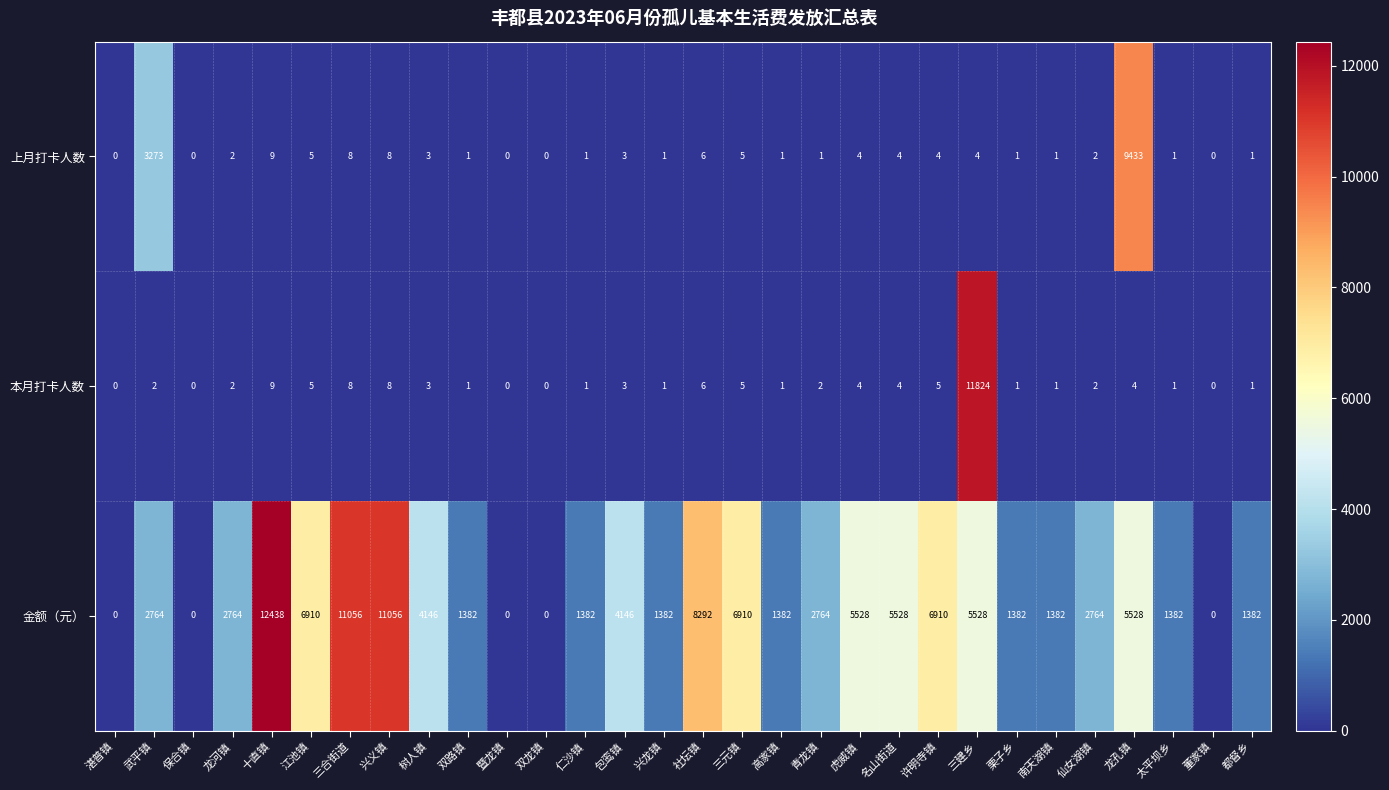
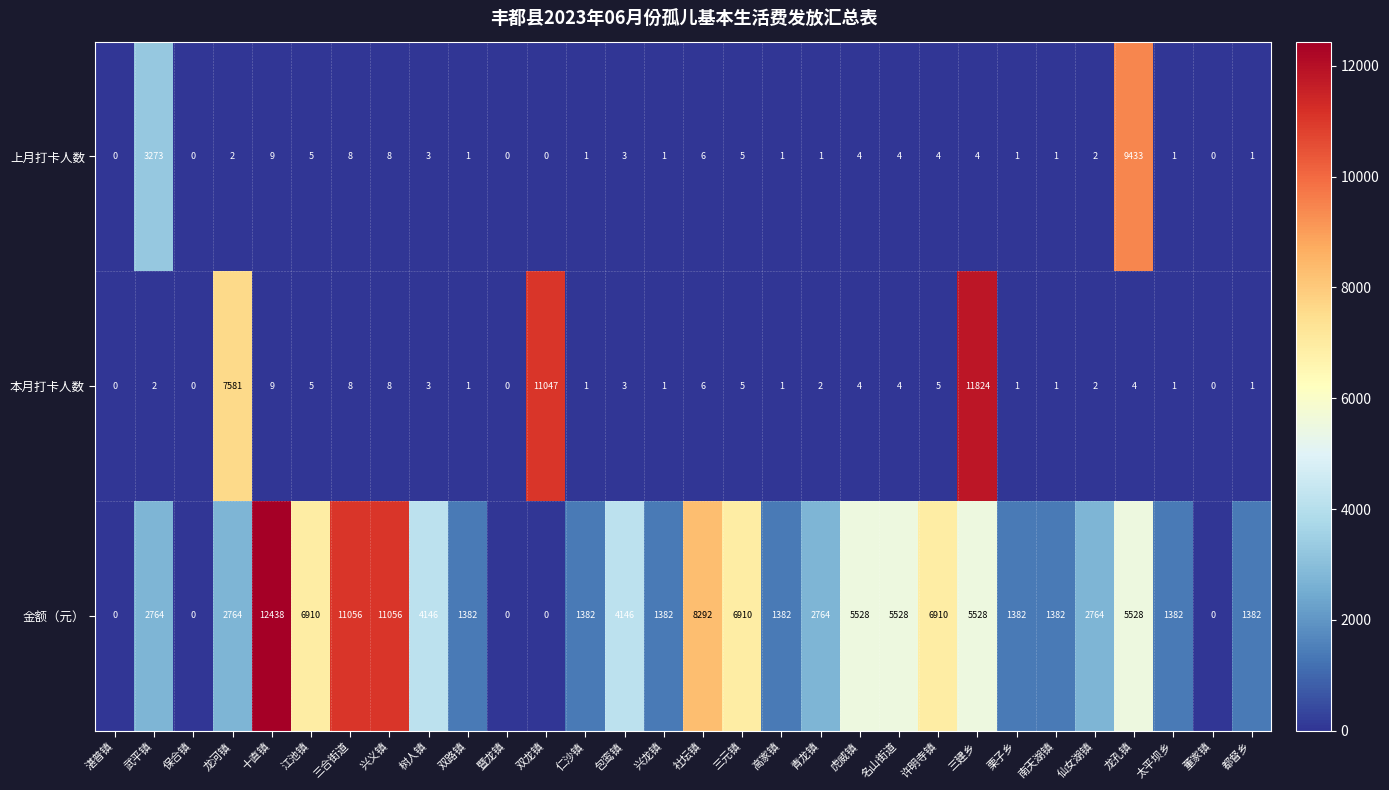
  {
    "上月打卡人数": {
      "湛普镇": 0,
      "武平镇": 3273,
      "保合镇": 0,
      "龙河镇": 2,
      "十直镇": 9,
      "江池镇": 5,
      "三合街道": 8,
      "兴义镇": 8,
      "树人镇": 3,
      "双路镇": 1,
      "暨龙镇": 0,
      "双龙镇": 0,
      "仁沙镇": 1,
      "包鸾镇": 3,
      "兴龙镇": 1,
      "社坛镇": 6,
      "三元镇": 5,
      "高家镇": 1,
      "青龙镇": 1,
      "虎威镇": 4,
      "名山街道": 4,
      "许明寺镇": 4,
      "三建乡": 4,
      "栗子乡": 1,
      "南天湖镇": 1,
      "仙女湖镇": 2,
      "龙孔镇": 9433,
      "太平坝乡": 1,
      "董家镇": 0,
      "都督乡": 1
    },
    "本月打卡人数": {
      "湛普镇": 0,
      "武平镇": 2,
      "保合镇": 0,
-     "龙河镇": 2,
+     "龙河镇": 7581,
      "十直镇": 9,
      "江池镇": 5,
      "三合街道": 8,
      "兴义镇": 8,
      "树人镇": 3,
      "双路镇": 1,
      "暨龙镇": 0,
-     "双龙镇": 0,
+     "双龙镇": 11047,
      "仁沙镇": 1,
      "包鸾镇": 3,
      "兴龙镇": 1,
      "社坛镇": 6,
      "三元镇": 5,
      "高家镇": 1,
      "青龙镇": 2,
      "虎威镇": 4,
      "名山街道": 4,
      "许明寺镇": 5,
      "三建乡": 11824,
      "栗子乡": 1,
      "南天湖镇": 1,
      "仙女湖镇": 2,
      "龙孔镇": 4,
      "太平坝乡": 1,
      "董家镇": 0,
      "都督乡": 1
    },
    "金额（元）": {
      "湛普镇": 0,
      "武平镇": 2764,
      "保合镇": 0,
      "龙河镇": 2764,
      "十直镇": 12438,
      "江池镇": 6910,
      "三合街道": 11056,
      "兴义镇": 11056,
      "树人镇": 4146,
      "双路镇": 1382,
      "暨龙镇": 0,
      "双龙镇": 0,
      "仁沙镇": 1382,
      "包鸾镇": 4146,
      "兴龙镇": 1382,
      "社坛镇": 8292,
      "三元镇": 6910,
      "高家镇": 1382,
      "青龙镇": 2764,
      "虎威镇": 5528,
      "名山街道": 5528,
      "许明寺镇": 6910,
      "三建乡": 5528,
      "栗子乡": 1382,
      "南天湖镇": 1382,
      "仙女湖镇": 2764,
      "龙孔镇": 5528,
      "太平坝乡": 1382,
      "董家镇": 0,
      "都督乡": 1382
    }
  }
